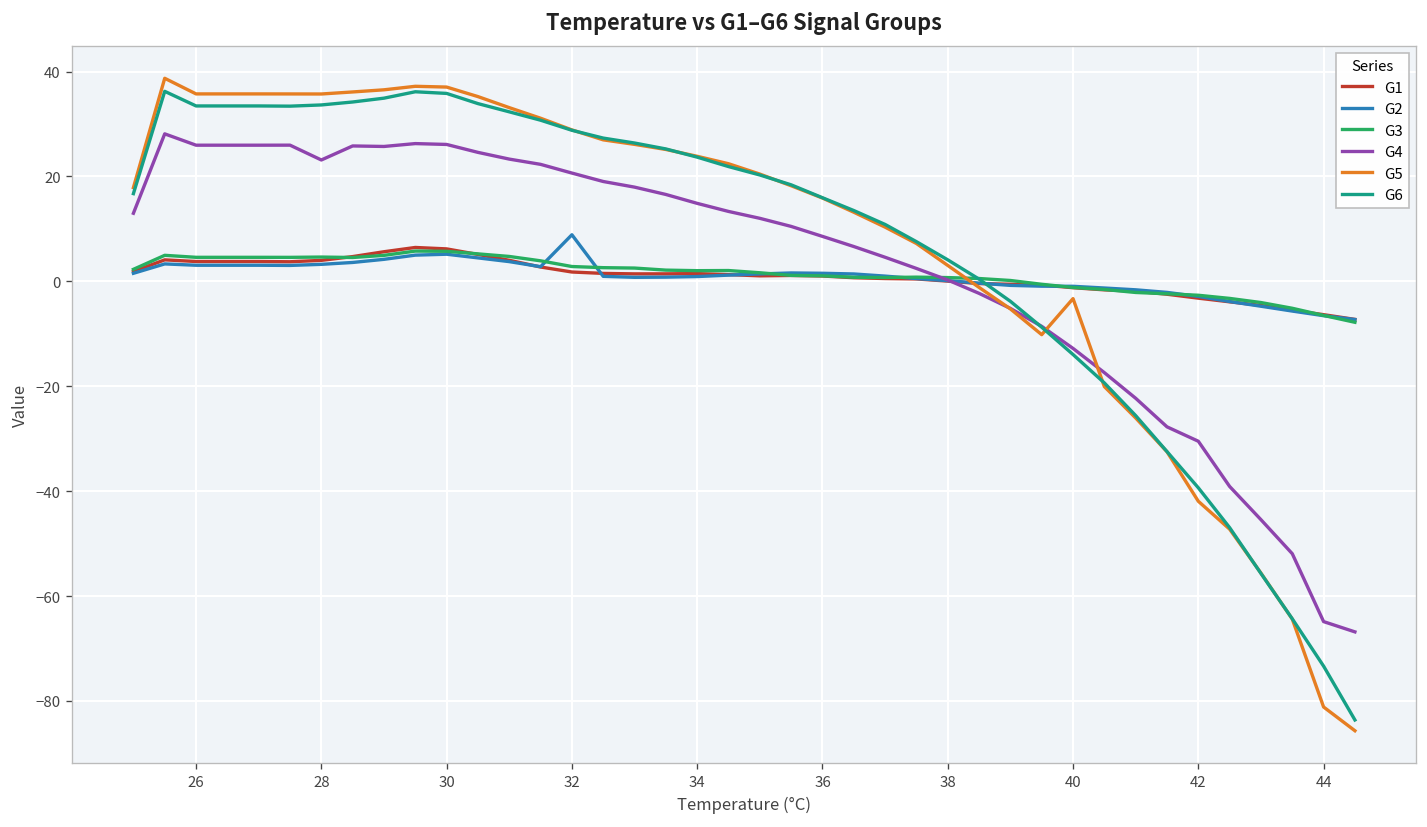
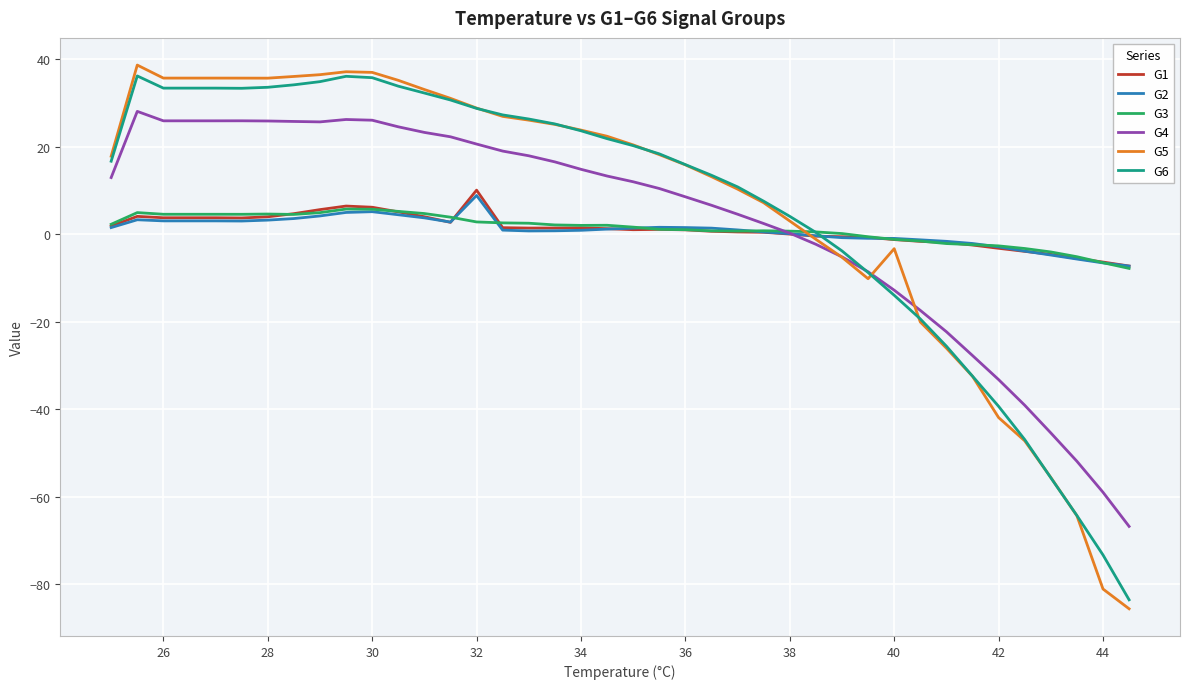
  {
    "G1": {
      "26": 4,
      "28": 4,
-     "32": 2
+     "32": 10
    },
    "G2": {
      "26": 3,
      "28": 3,
      "32": 9
    },
    "G4": {
      "26": 26,
-     "28": 23,
+     "28": 26,
      "30": 26,
      "32": 21,
      "34": 15,
      "36": 9,
      "40": -13,
-     "42": -30,
-     "44": -65
+     "42": -33,
+     "44": -59
    },
    "G5": {
      "26": 36,
      "28": 36,
      "30": 37,
      "38": 3,
      "40": -3,
      "42": -42,
      "44": -81
    }
  }
